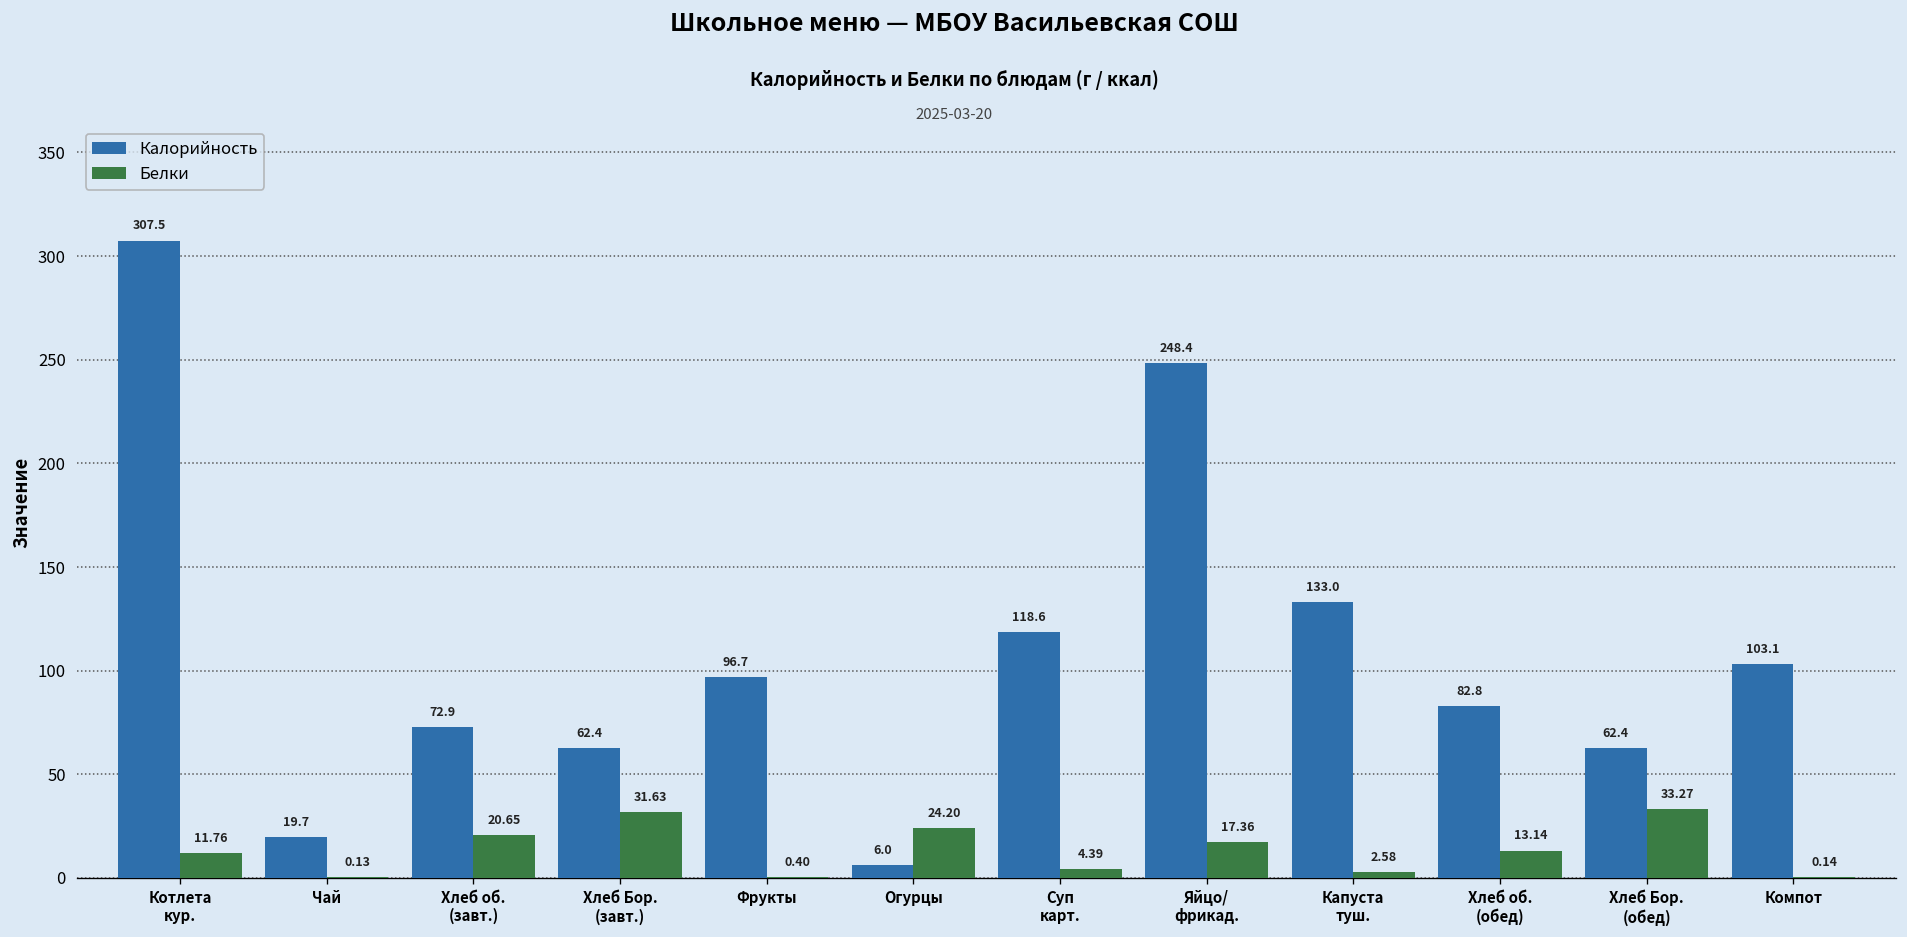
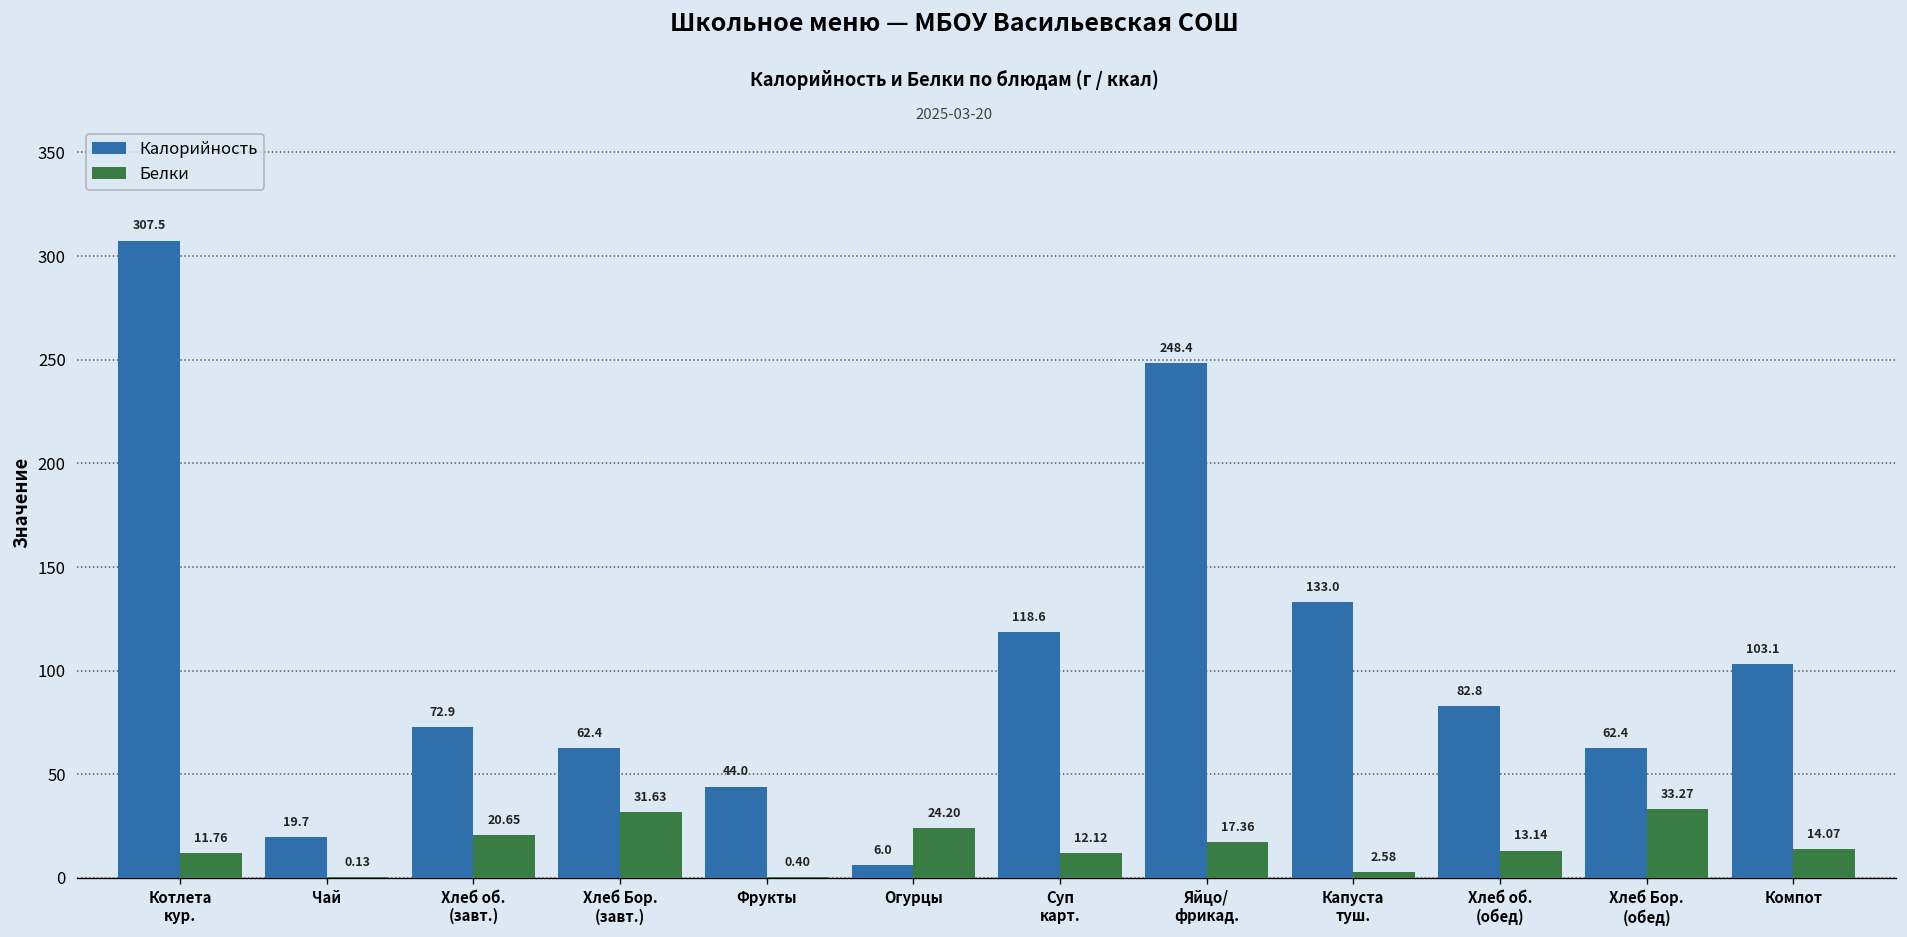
  {
    "Калорийность": {
      "Котлета кур.": 307.5,
      "Чай": 19.7,
      "Хлеб об. (завт.)": 72.9,
      "Хлеб Бор. (завт.)": 62.4,
-     "Фрукты": 96.7,
+     "Фрукты": 44.0,
      "Огурцы": 6.0,
      "Суп карт.": 118.6,
      "Яйцо/ фрикад.": 248.4,
      "Капуста туш.": 133.0,
      "Хлеб об. (обед)": 82.8,
      "Хлеб Бор. (обед)": 62.4,
      "Компот": 103.1
    },
    "Белки": {
      "Котлета кур.": 11.76,
      "Чай": 0.13,
      "Хлеб об. (завт.)": 20.65,
      "Хлеб Бор. (завт.)": 31.63,
      "Фрукты": 0.40,
      "Огурцы": 24.20,
-     "Суп карт.": 4.39,
+     "Суп карт.": 12.12,
      "Яйцо/ фрикад.": 17.36,
      "Капуста туш.": 2.58,
      "Хлеб об. (обед)": 13.14,
      "Хлеб Бор. (обед)": 33.27,
-     "Компот": 0.14
+     "Компот": 14.07
    }
  }
